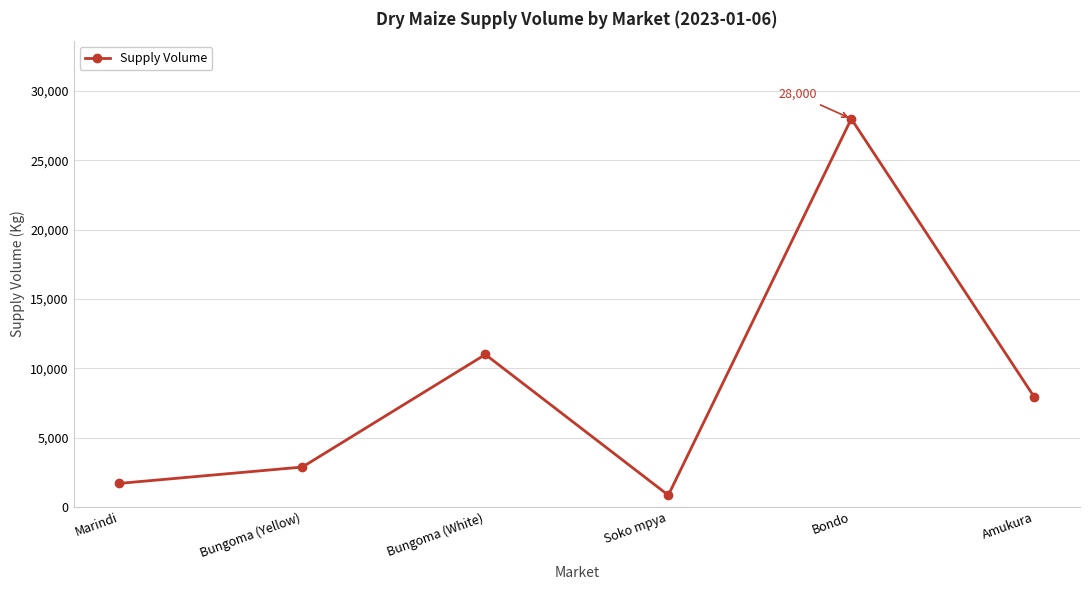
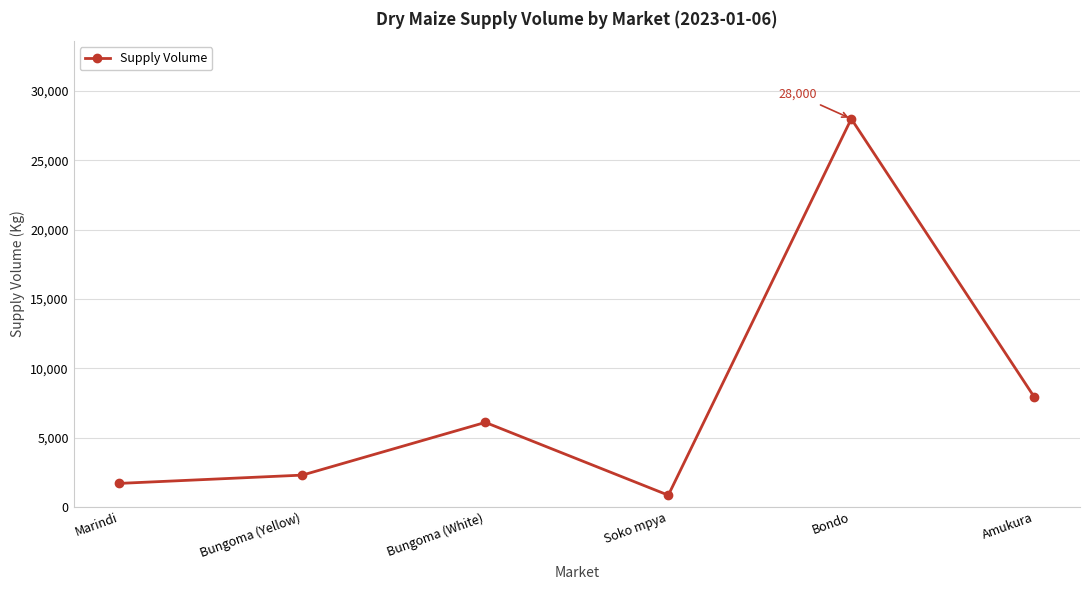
  {
    "Marindi": "1,700",
-   "Bungoma (Yellow)": "2,900",
-   "Bungoma (White)": "11,000",
+   "Bungoma (Yellow)": "2,300",
+   "Bungoma (White)": "6,100",
    "Soko mpya": "900",
    "Amukura": "7,900"
  }
